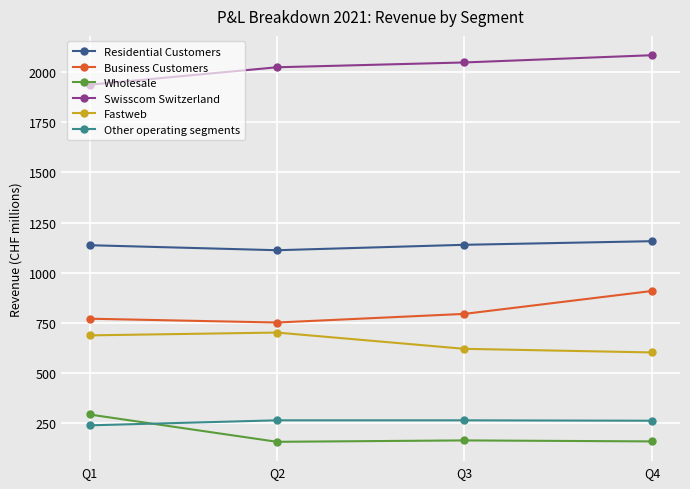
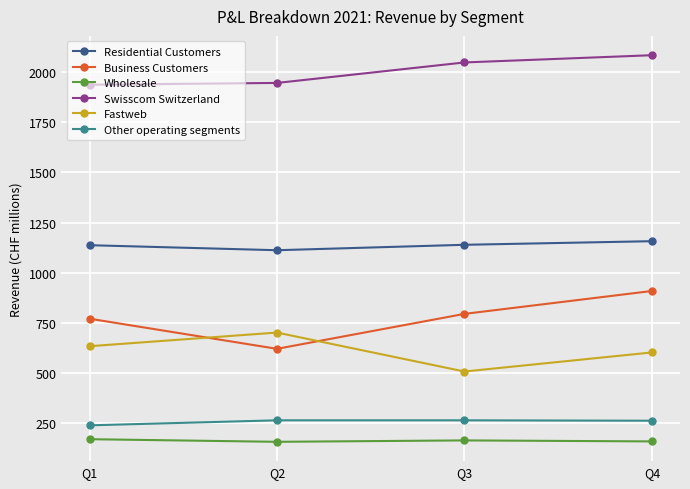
  {
    "Business Customers": {
      "Q1": 770,
-     "Q2": 750,
+     "Q2": 620,
      "Q3": 800,
      "Q4": 910
    },
    "Wholesale": {
-     "Q1": 290,
+     "Q1": 170,
      "Q2": 160,
      "Q3": 170,
      "Q4": 160
    },
    "Swisscom Switzerland": {
-     "Q2": 2020,
+     "Q2": 1950,
      "Q3": 2050,
      "Q4": 2080
    },
    "Fastweb": {
-     "Q1": 690,
+     "Q1": 630,
      "Q2": 700,
-     "Q3": 620,
+     "Q3": 510,
      "Q4": 600
    }
  }
